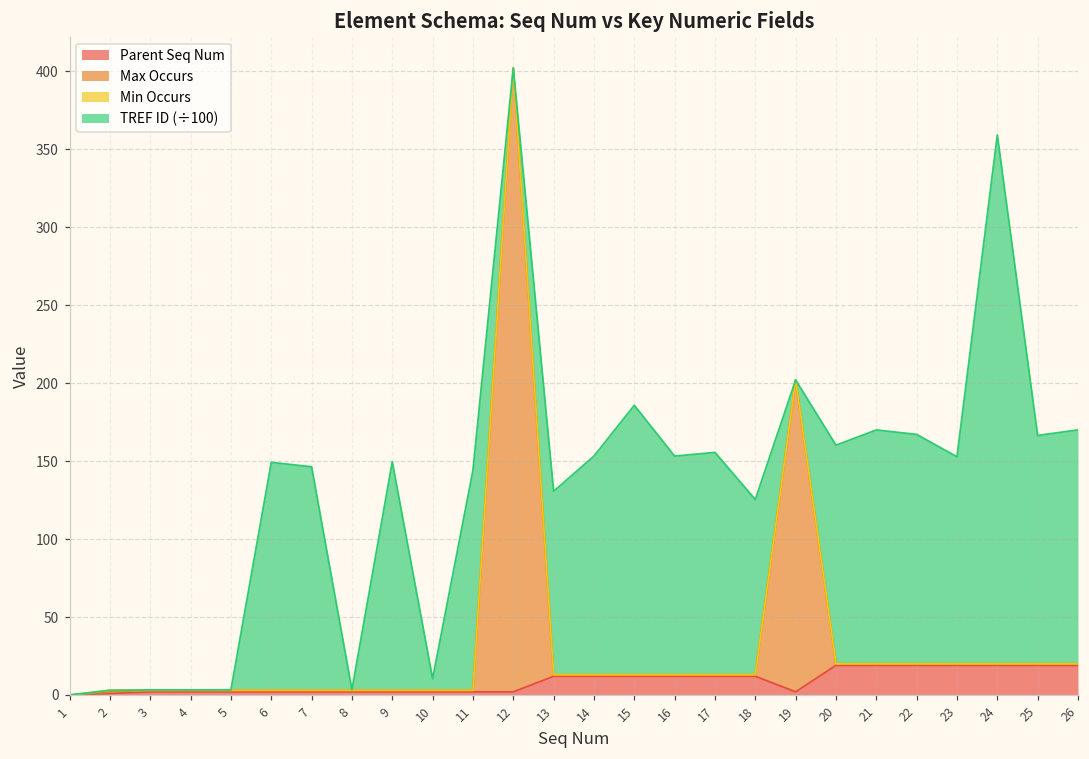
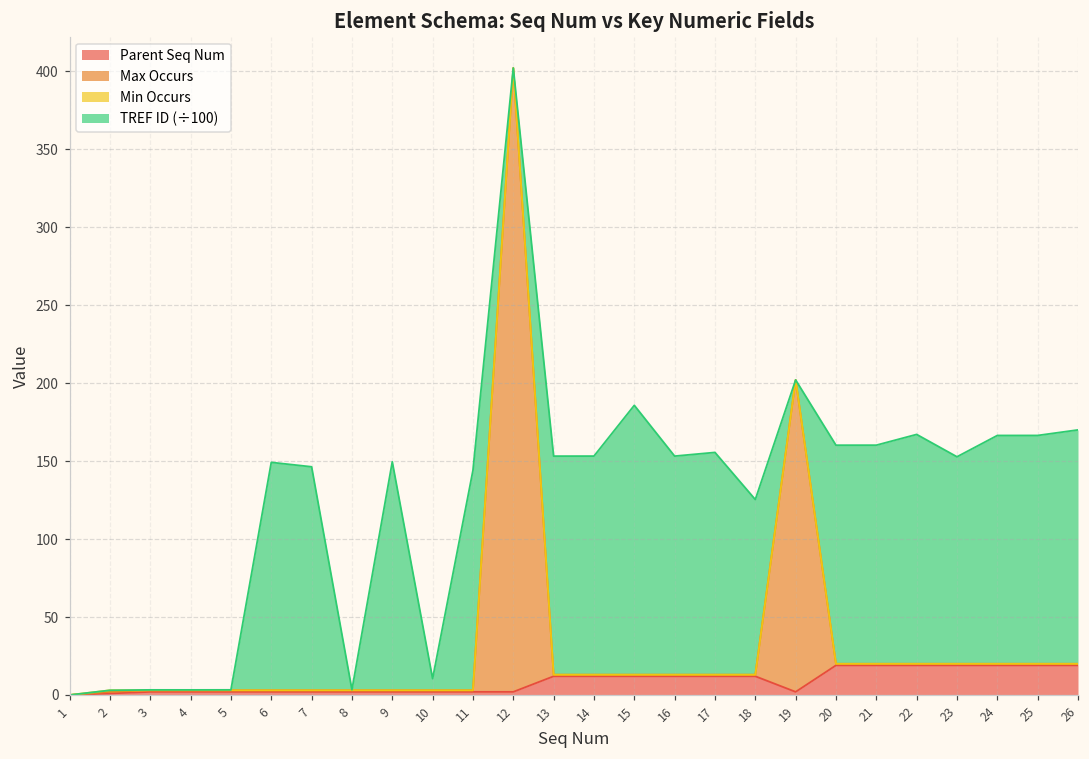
  {
    "TREF ID (÷100)": {
      "6": 146,
      "7": 143,
      "9": 147,
      "10": 7,
      "11": 141,
-     "13": 118,
+     "13": 140,
      "14": 140,
      "15": 173,
      "16": 140,
      "17": 143,
      "18": 112,
      "20": 140,
-     "21": 150,
+     "21": 140,
      "22": 147,
      "23": 133,
-     "24": 339,
+     "24": 146,
      "25": 146,
      "26": 150
    }
  }
